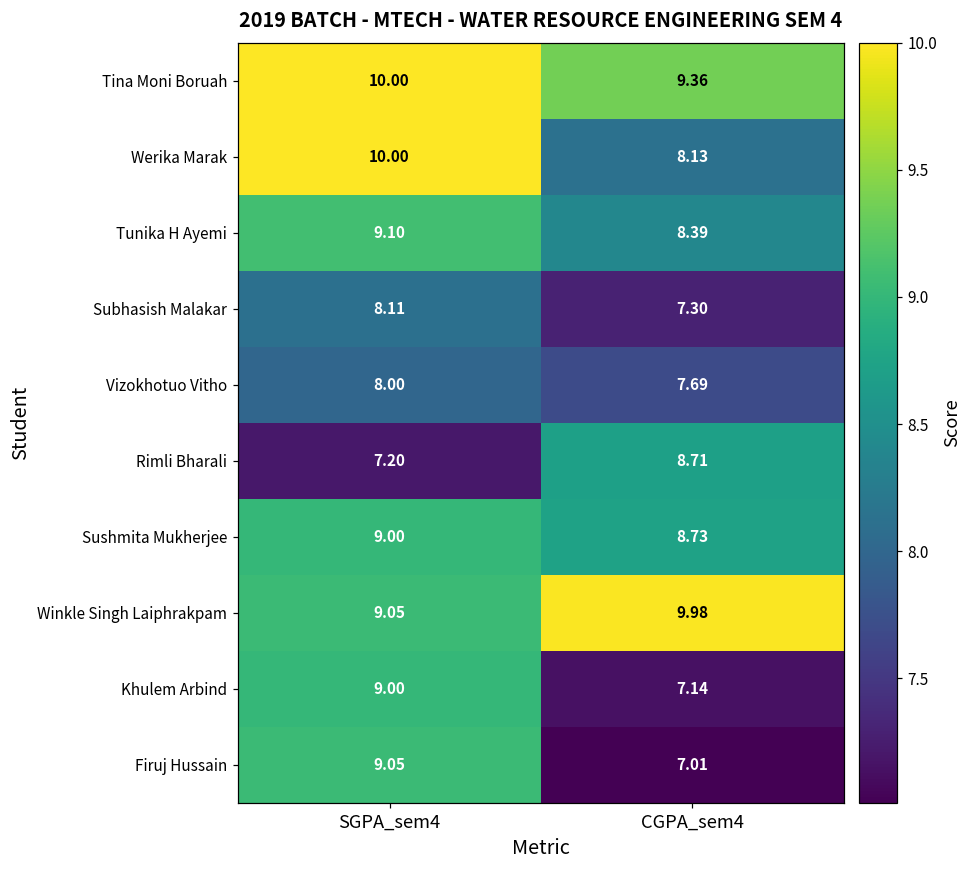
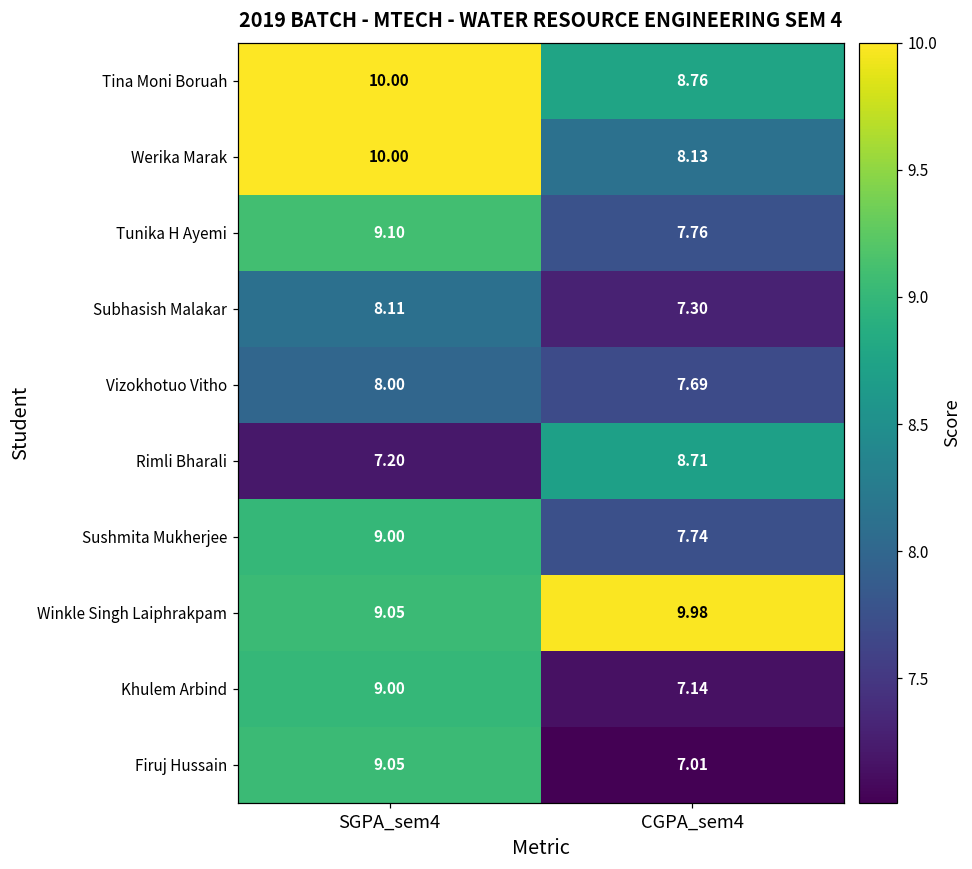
  {
    "Tina Moni Boruah": {
      "SGPA_sem4": 10.00,
-     "CGPA_sem4": 9.36
+     "CGPA_sem4": 8.76
    },
    "Werika Marak": {
      "SGPA_sem4": 10.00,
      "CGPA_sem4": 8.13
    },
    "Tunika H Ayemi": {
      "SGPA_sem4": 9.10,
-     "CGPA_sem4": 8.39
+     "CGPA_sem4": 7.76
    },
    "Subhasish Malakar": {
      "SGPA_sem4": 8.11,
      "CGPA_sem4": 7.30
    },
    "Vizokhotuo Vitho": {
      "SGPA_sem4": 8.00,
      "CGPA_sem4": 7.69
    },
    "Rimli Bharali": {
      "SGPA_sem4": 7.20,
      "CGPA_sem4": 8.71
    },
    "Sushmita Mukherjee": {
      "SGPA_sem4": 9.00,
-     "CGPA_sem4": 8.73
+     "CGPA_sem4": 7.74
    },
    "Winkle Singh Laiphrakpam": {
      "SGPA_sem4": 9.05,
      "CGPA_sem4": 9.98
    },
    "Khulem Arbind": {
      "SGPA_sem4": 9.00,
      "CGPA_sem4": 7.14
    },
    "Firuj Hussain": {
      "SGPA_sem4": 9.05,
      "CGPA_sem4": 7.01
    }
  }
